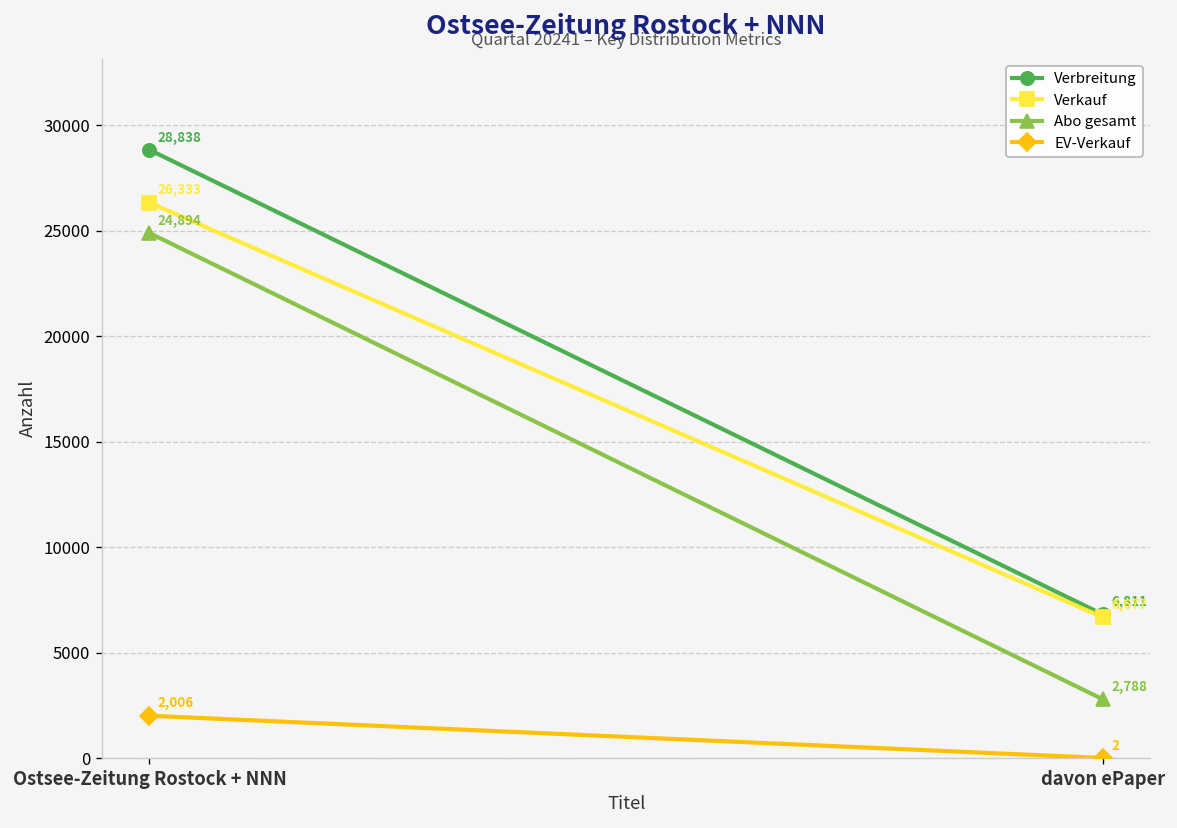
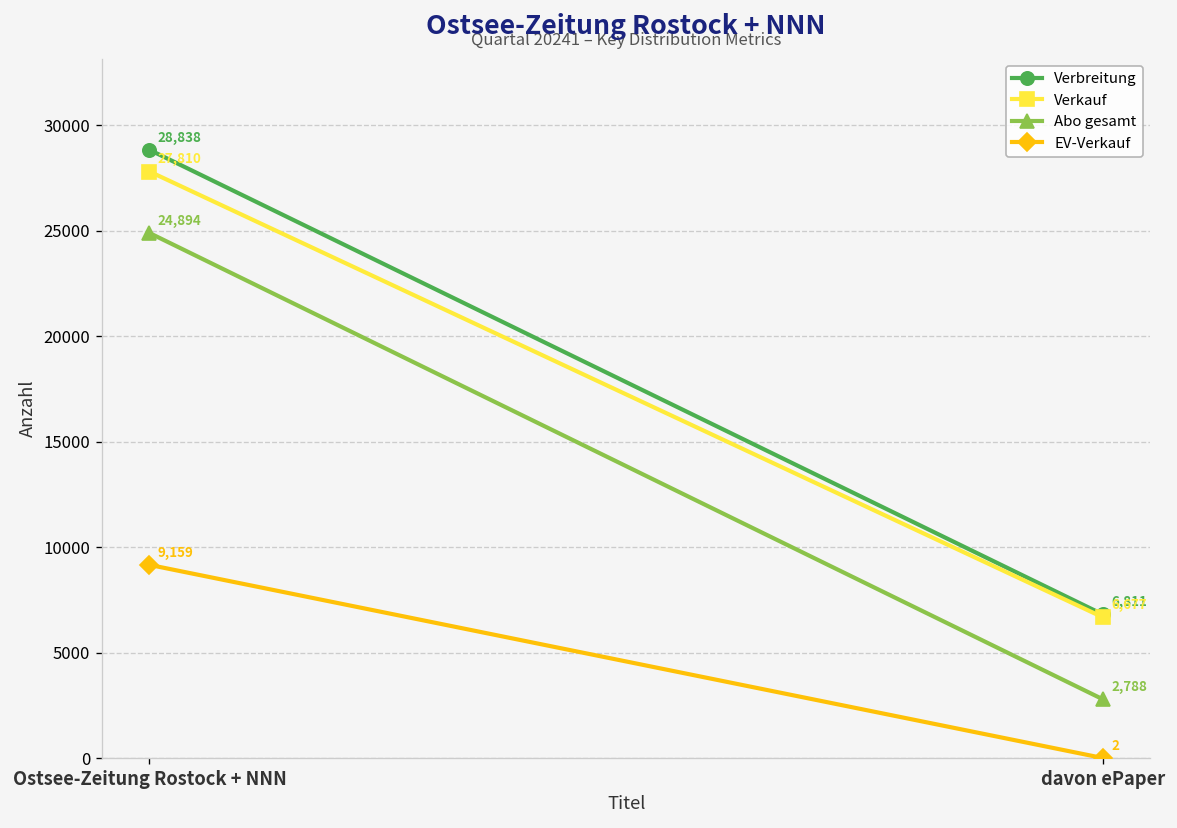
  {
    "Verbreitung": {
      "Ostsee-Zeitung Rostock + NNN": "28,838"
    },
    "Verkauf": {
-     "Ostsee-Zeitung Rostock + NNN": "26,333"
+     "Ostsee-Zeitung Rostock + NNN": "27,810"
    },
    "Abo gesamt": {
      "Ostsee-Zeitung Rostock + NNN": "24,894",
      "davon ePaper": "2,788"
    },
    "EV-Verkauf": {
-     "Ostsee-Zeitung Rostock + NNN": "2,006",
+     "Ostsee-Zeitung Rostock + NNN": "9,159",
      "davon ePaper": "2"
    }
  }
